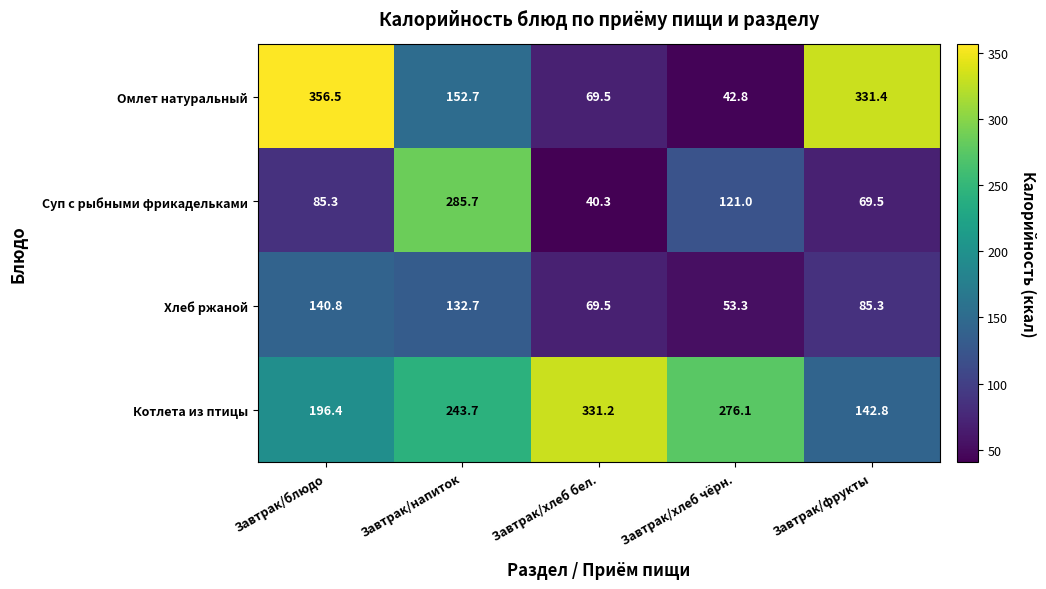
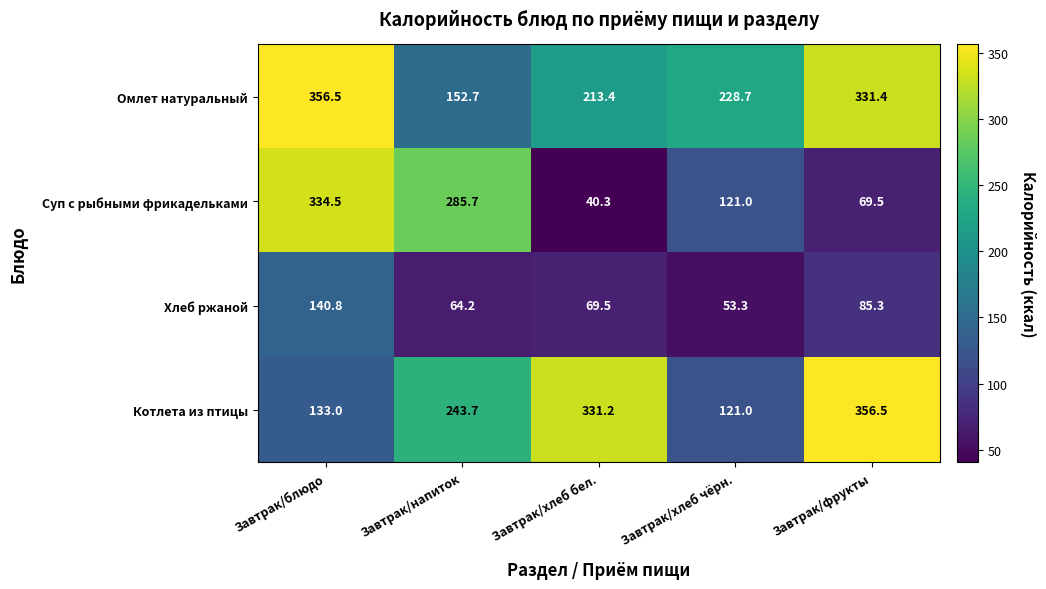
  {
    "Омлет натуральный": {
      "Завтрак/блюдо": 356.5,
      "Завтрак/напиток": 152.7,
-     "Завтрак/хлеб бел.": 69.5,
-     "Завтрак/хлеб чёрн.": 42.8,
+     "Завтрак/хлеб бел.": 213.4,
+     "Завтрак/хлеб чёрн.": 228.7,
      "Завтрак/фрукты": 331.4
    },
    "Суп с рыбными фрикадельками": {
-     "Завтрак/блюдо": 85.3,
+     "Завтрак/блюдо": 334.5,
      "Завтрак/напиток": 285.7,
      "Завтрак/хлеб бел.": 40.3,
      "Завтрак/хлеб чёрн.": 121.0,
      "Завтрак/фрукты": 69.5
    },
    "Хлеб ржаной": {
      "Завтрак/блюдо": 140.8,
-     "Завтрак/напиток": 132.7,
+     "Завтрак/напиток": 64.2,
      "Завтрак/хлеб бел.": 69.5,
      "Завтрак/хлеб чёрн.": 53.3,
      "Завтрак/фрукты": 85.3
    },
    "Котлета из птицы": {
-     "Завтрак/блюдо": 196.4,
+     "Завтрак/блюдо": 133.0,
      "Завтрак/напиток": 243.7,
      "Завтрак/хлеб бел.": 331.2,
-     "Завтрак/хлеб чёрн.": 276.1,
-     "Завтрак/фрукты": 142.8
+     "Завтрак/хлеб чёрн.": 121.0,
+     "Завтрак/фрукты": 356.5
    }
  }
